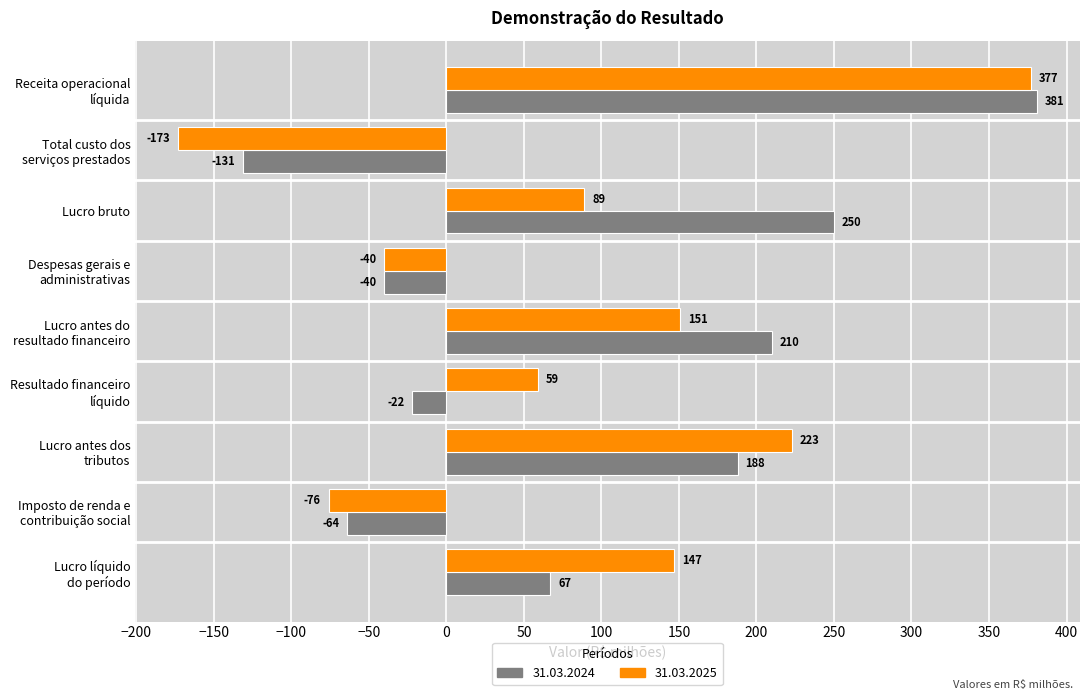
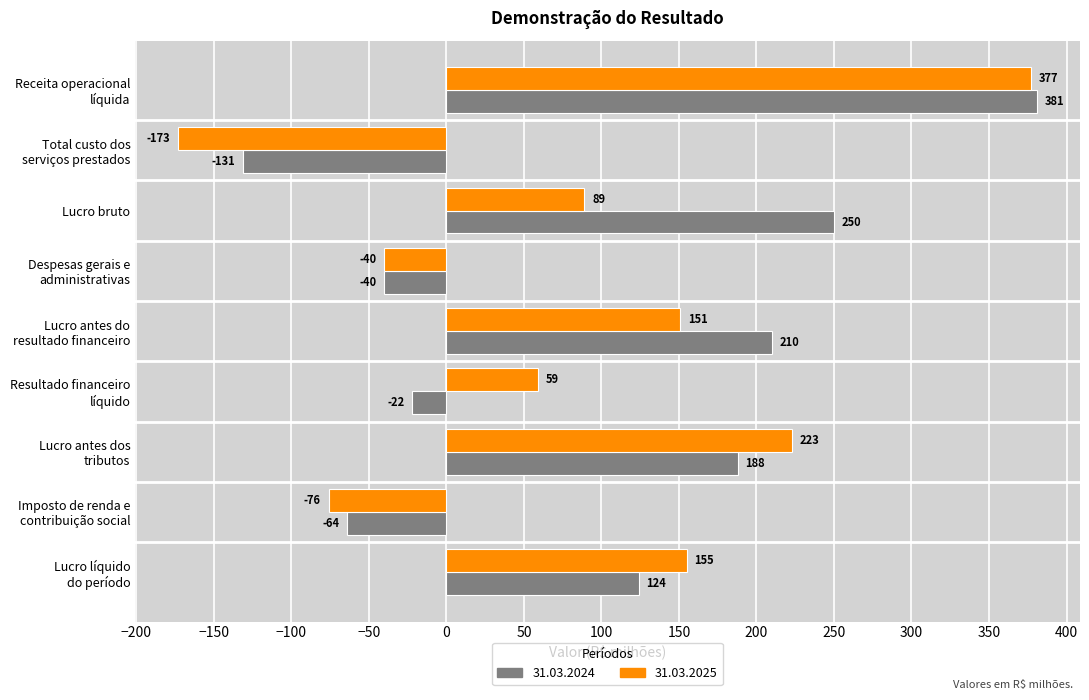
  {
    "31.03.2024": {
      "Receita operacional líquida": 381,
      "Total custo dos serviços prestados": -131,
      "Lucro bruto": 250,
      "Despesas gerais e administrativas": -40,
      "Lucro antes do resultado financeiro": 210,
      "Resultado financeiro líquido": -22,
      "Lucro antes dos tributos": 188,
      "Imposto de renda e contribuição social": -64,
-     "Lucro líquido do período": 67
+     "Lucro líquido do período": 124
    },
    "31.03.2025": {
      "Receita operacional líquida": 377,
      "Total custo dos serviços prestados": -173,
      "Lucro bruto": 89,
      "Despesas gerais e administrativas": -40,
      "Lucro antes do resultado financeiro": 151,
      "Resultado financeiro líquido": 59,
      "Lucro antes dos tributos": 223,
      "Imposto de renda e contribuição social": -76,
-     "Lucro líquido do período": 147
+     "Lucro líquido do período": 155
    }
  }
